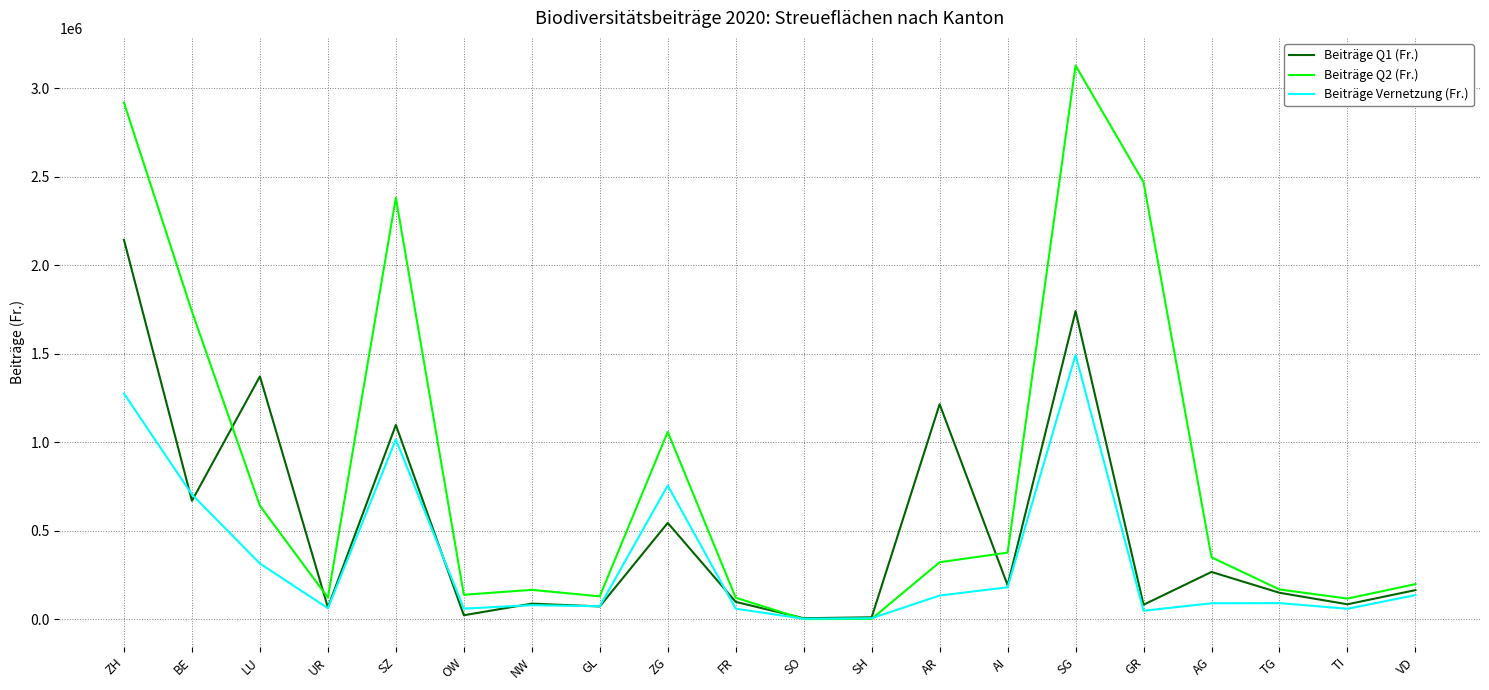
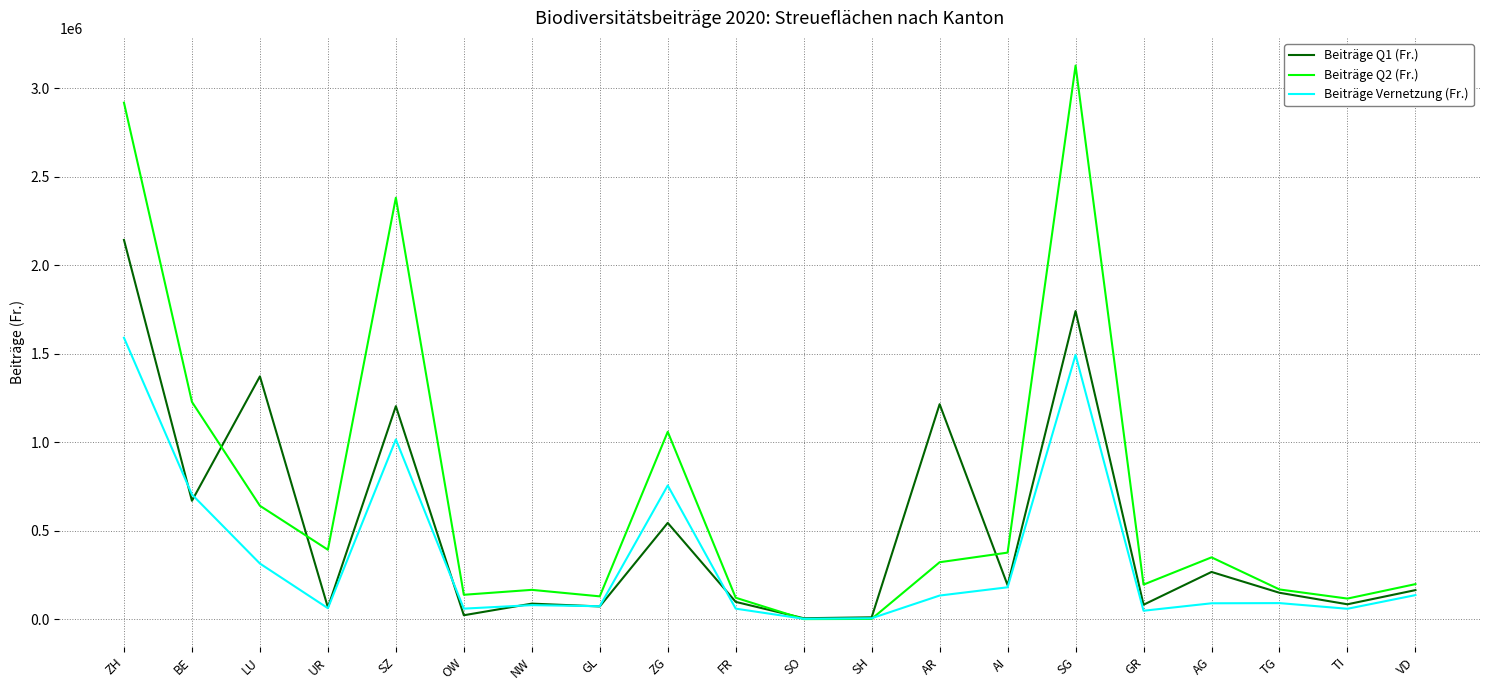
  {
    "Beiträge Q1 (Fr.)": {
      "ZH": 2140000,
      "BE": 670000,
      "LU": 1370000,
-     "SZ": 1100000,
+     "SZ": 1200000,
      "OW": 20000,
      "ZG": 550000,
      "FR": 100000,
      "AR": 1220000,
      "SG": 1740000,
      "GR": 80000,
      "AG": 270000,
      "TG": 150000,
      "TI": 90000,
      "VD": 170000
    },
    "Beiträge Q2 (Fr.)": {
      "ZH": 2920000,
-     "BE": 1740000,
+     "BE": 1230000,
      "LU": 640000,
-     "UR": 120000,
+     "UR": 390000,
      "SZ": 2380000,
      "OW": 140000,
      "NW": 170000,
      "GL": 130000,
      "ZG": 1060000,
      "FR": 120000,
      "AR": 320000,
      "AI": 380000,
      "SG": 3130000,
-     "GR": 2470000,
+     "GR": 200000,
      "AG": 350000,
      "TG": 170000,
      "TI": 120000,
      "VD": 200000
    },
    "Beiträge Vernetzung (Fr.)": {
-     "ZH": 1280000,
+     "ZH": 1590000,
      "BE": 710000,
      "LU": 320000,
      "SZ": 1020000,
      "OW": 60000,
      "ZG": 760000,
      "FR": 60000,
      "AR": 130000,
      "SG": 1490000,
      "GR": 50000,
      "AG": 90000,
      "TG": 90000,
      "TI": 60000,
      "VD": 140000
    }
  }
